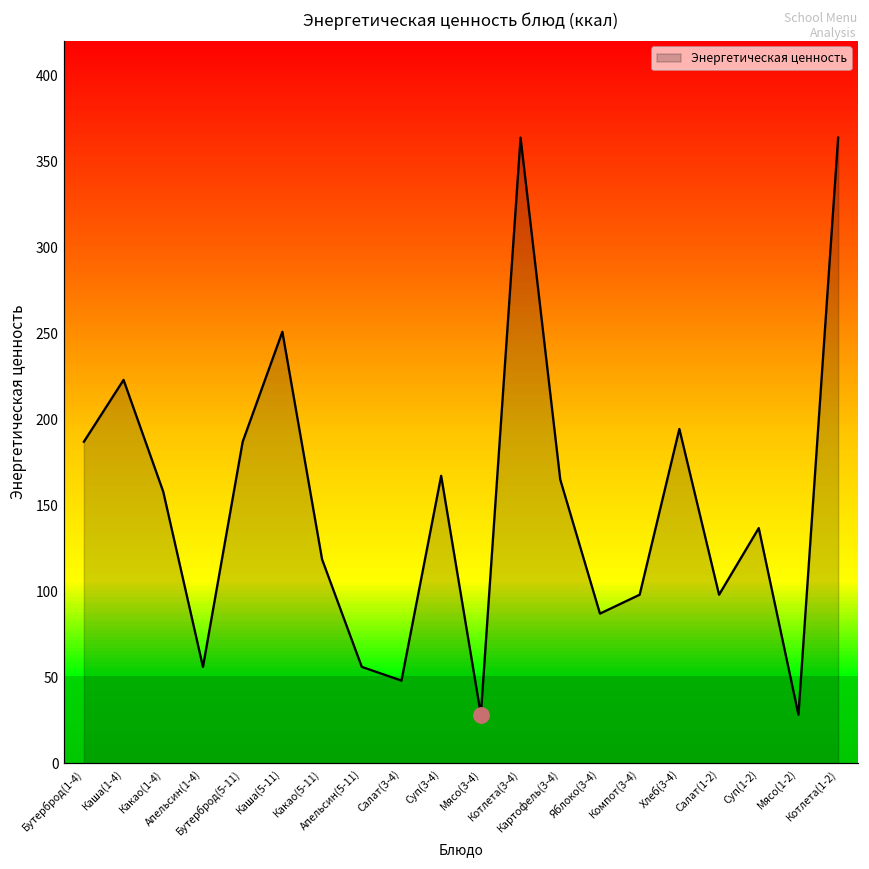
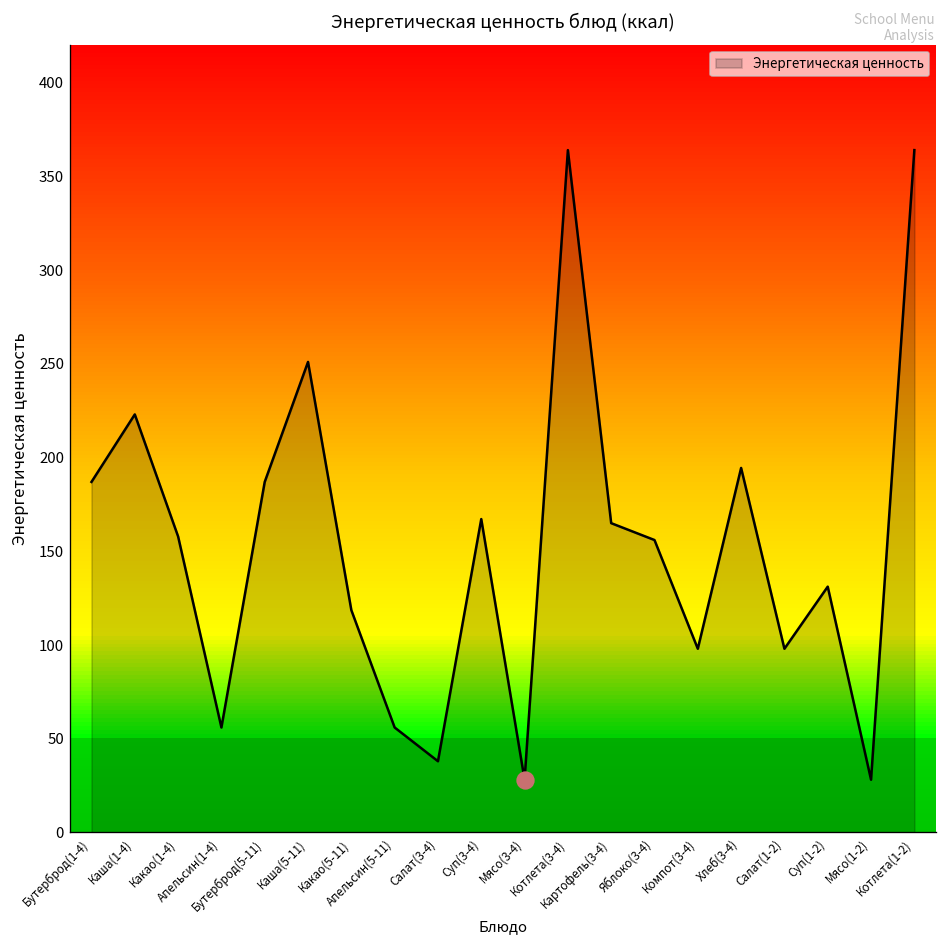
  {
    "Энергетическая ценность": {
      "Бутерброд(1-4)": 187,
      "Каша(1-4)": 223,
      "Какао(1-4)": 158,
      "Апельсин(1-4)": 56,
      "Бутерброд(5-11)": 187,
      "Каша(5-11)": 251,
      "Какао(5-11)": 119,
      "Апельсин(5-11)": 56,
-     "Салат(3-4)": 48,
+     "Салат(3-4)": 38,
      "Суп(3-4)": 167,
      "Котлета(3-4)": 364,
      "Картофель(3-4)": 165,
-     "Яблоко(3-4)": 87,
+     "Яблоко(3-4)": 156,
      "Компот(3-4)": 98,
      "Хлеб(3-4)": 194,
      "Салат(1-2)": 98,
-     "Суп(1-2)": 137,
+     "Суп(1-2)": 131,
      "Мясо(1-2)": 28,
      "Котлета(1-2)": 364
    }
  }
